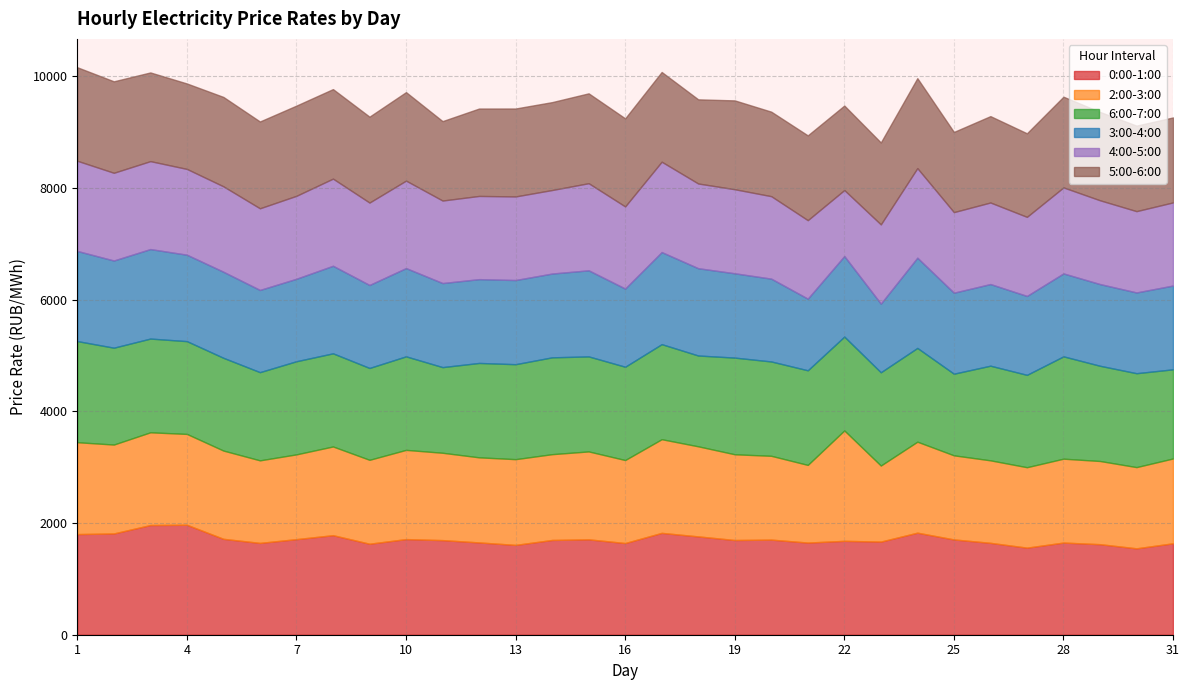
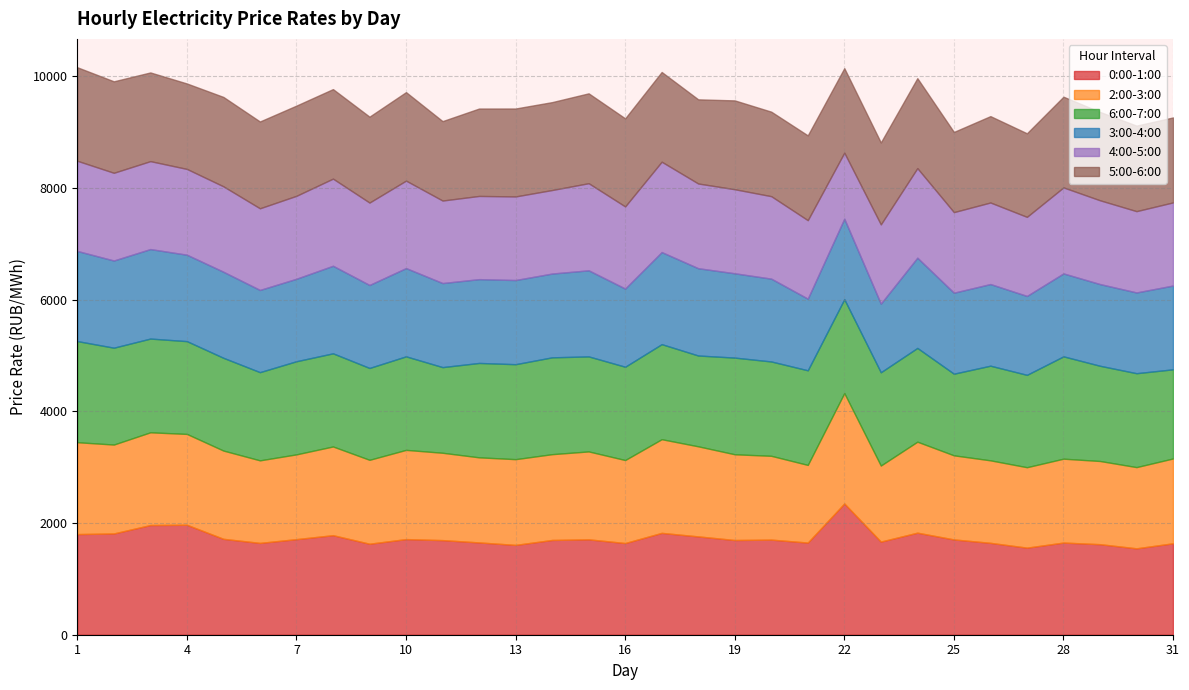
  {
    "0:00-1:00": {
      "1": 1800,
      "4": 2000,
      "7": 1700,
      "10": 1700,
      "13": 1600,
      "16": 1600,
      "19": 1700,
-     "22": 1700,
+     "22": 2300,
      "25": 1700,
      "28": 1600,
      "31": 1600
    },
    "2:00-3:00": {
      "1": 1600,
      "4": 1600,
      "7": 1500,
      "10": 1600,
      "13": 1500,
      "16": 1500,
      "19": 1500,
      "22": 2000,
      "25": 1500,
      "28": 1500,
      "31": 1500
    },
    "6:00-7:00": {
      "1": 1800,
      "4": 1700,
      "7": 1700,
      "10": 1700,
      "13": 1700,
      "16": 1700,
      "19": 1700,
      "22": 1700,
      "25": 1500,
      "28": 1800,
      "31": 1600
    },
    "3:00-4:00": {
      "1": 1600,
      "4": 1500,
      "7": 1500,
      "10": 1600,
      "13": 1500,
      "16": 1400,
      "19": 1500,
      "22": 1400,
      "25": 1500,
      "28": 1500,
      "31": 1500
    },
    "4:00-5:00": {
      "1": 1600,
      "4": 1500,
      "7": 1500,
      "10": 1600,
      "13": 1500,
      "16": 1500,
      "19": 1500,
      "22": 1200,
      "25": 1400,
      "28": 1500,
      "31": 1500
    },
    "5:00-6:00": {
      "1": 1700,
      "4": 1500,
      "7": 1600,
      "10": 1600,
      "13": 1600,
      "16": 1600,
      "19": 1600,
      "22": 1500,
      "25": 1400,
      "28": 1600,
      "31": 1500
    }
  }
